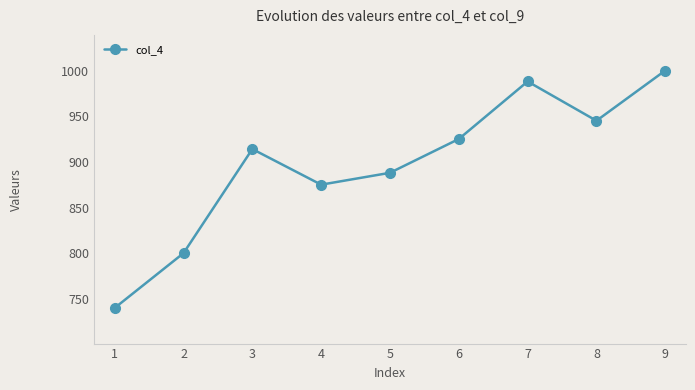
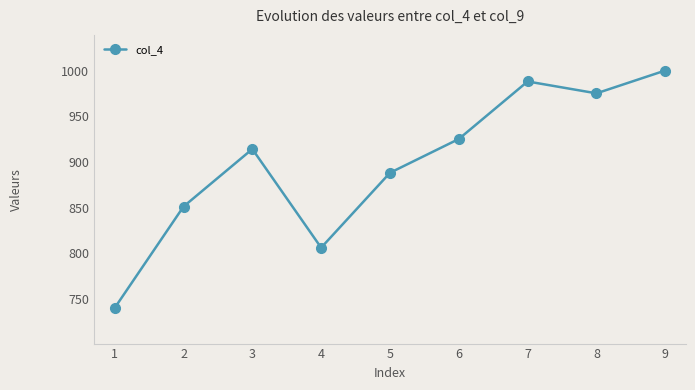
  {
    "1": 740,
-   "2": 800,
+   "2": 850,
    "3": 910,
-   "4": 880,
+   "4": 810,
    "5": 890,
    "6": 930,
    "7": 990,
-   "8": 950,
+   "8": 980,
    "9": 1000
  }
